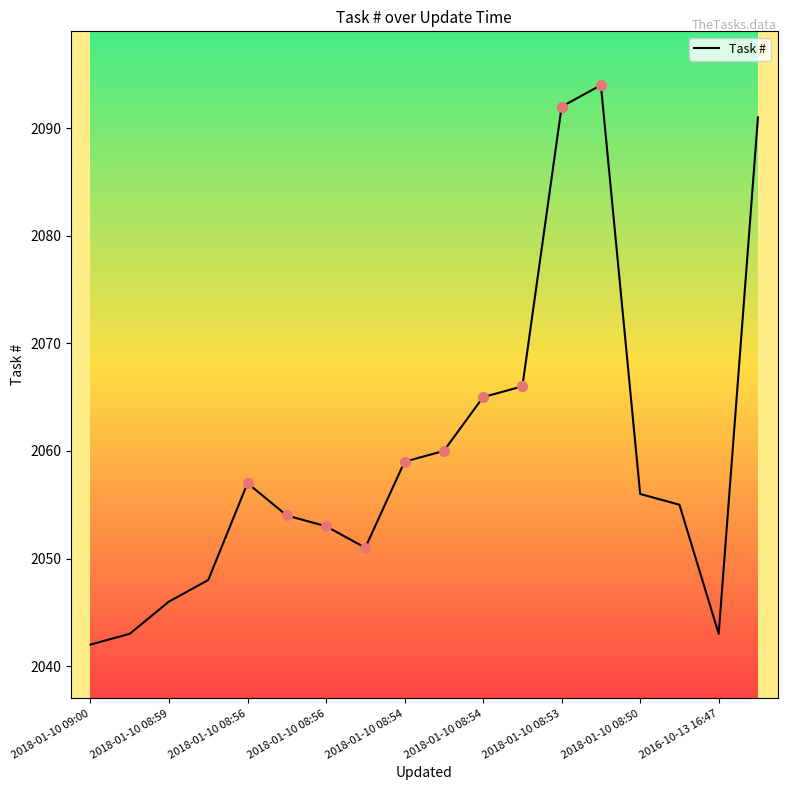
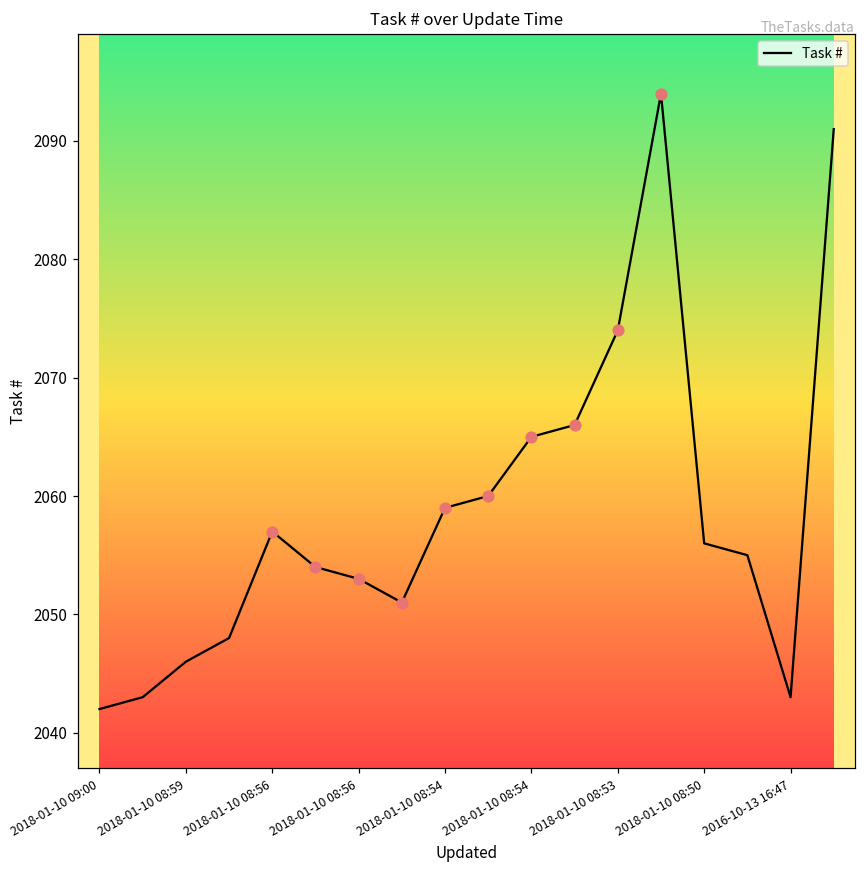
  {
    "Task #": {
      "2018-01-10 09:00": 2042,
-     "2018-01-10 08:53": 2092,
+     "2018-01-10 08:53": 2074,
      "2016-10-13 16:47": 2043
    }
  }
